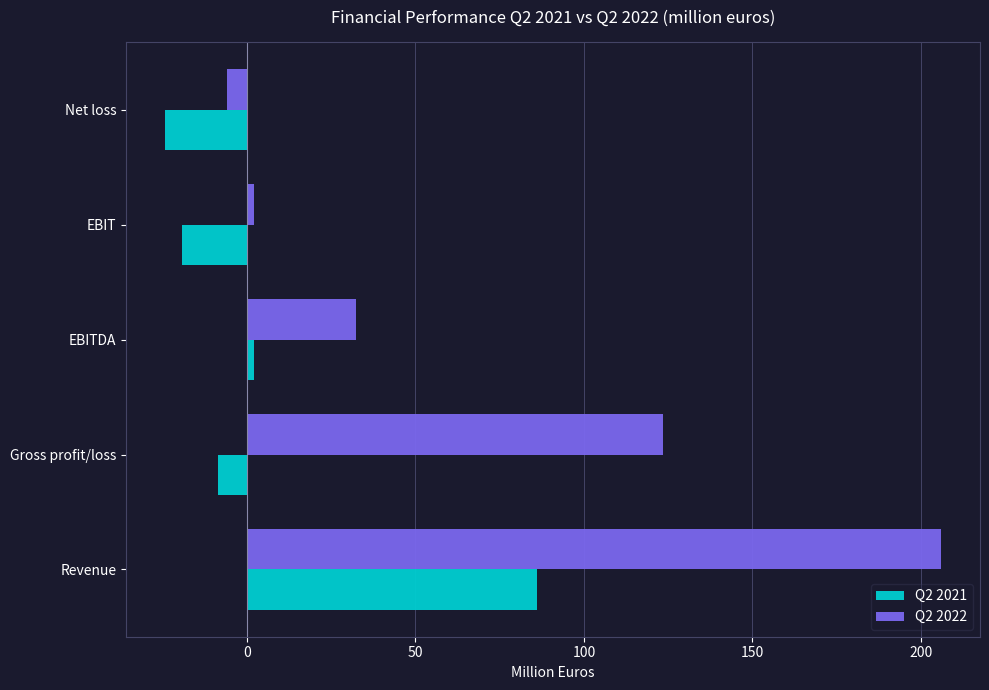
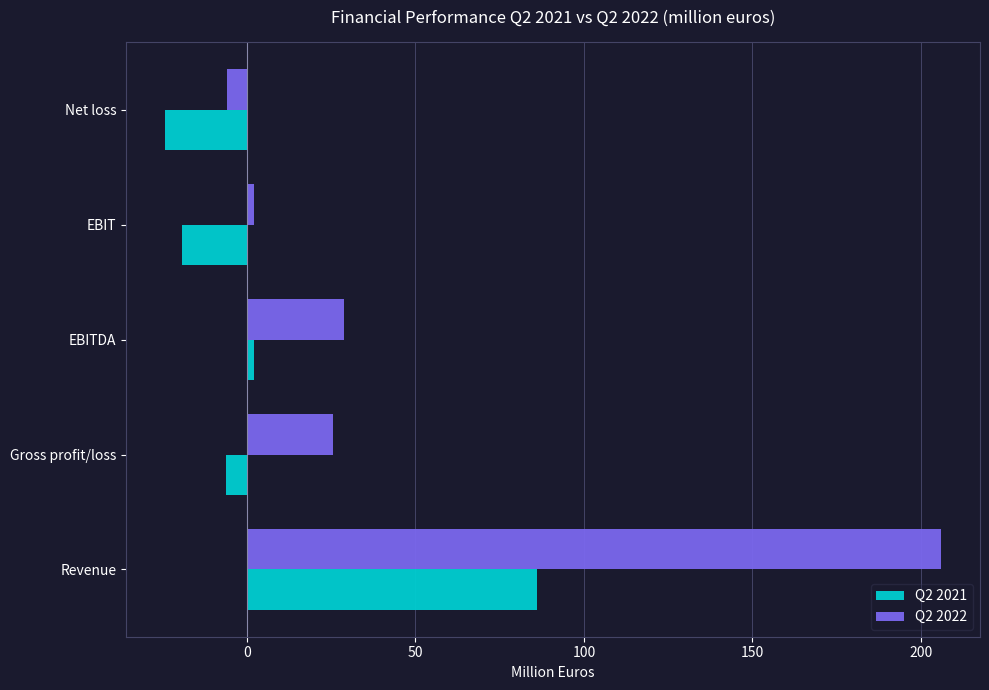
  {
    "Q2 2021": {
      "Net loss": -24,
      "EBIT": -19,
      "EBITDA": 2,
-     "Gross profit/loss": -9,
+     "Gross profit/loss": -6,
      "Revenue": 86
    },
    "Q2 2022": {
      "Net loss": -6,
      "EBIT": 2,
-     "EBITDA": 32,
-     "Gross profit/loss": 123,
+     "EBITDA": 29,
+     "Gross profit/loss": 26,
      "Revenue": 206
    }
  }
